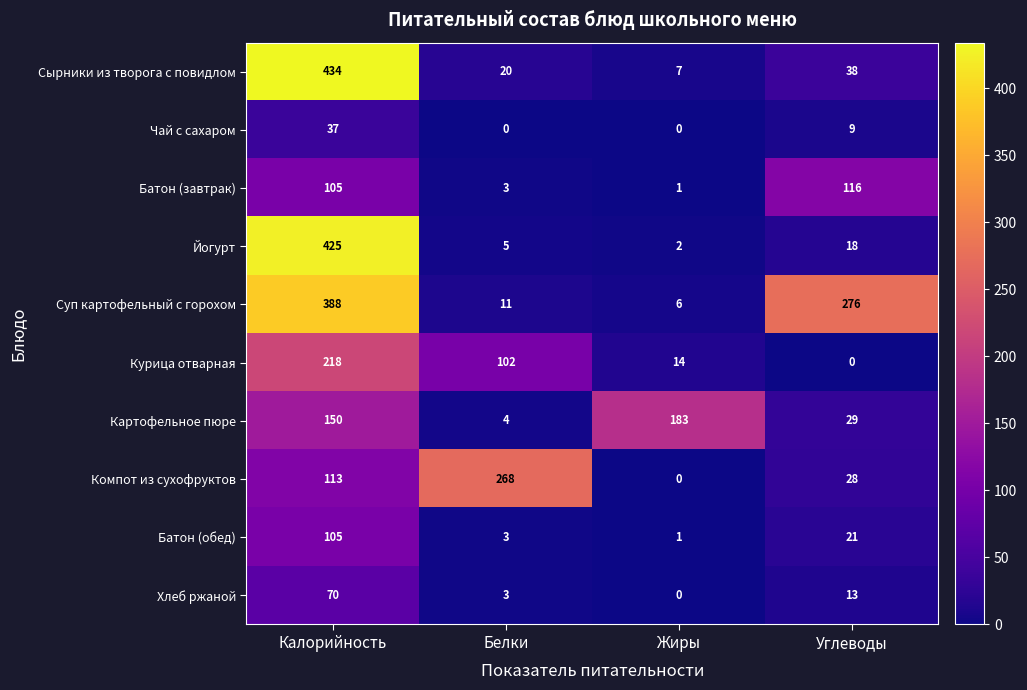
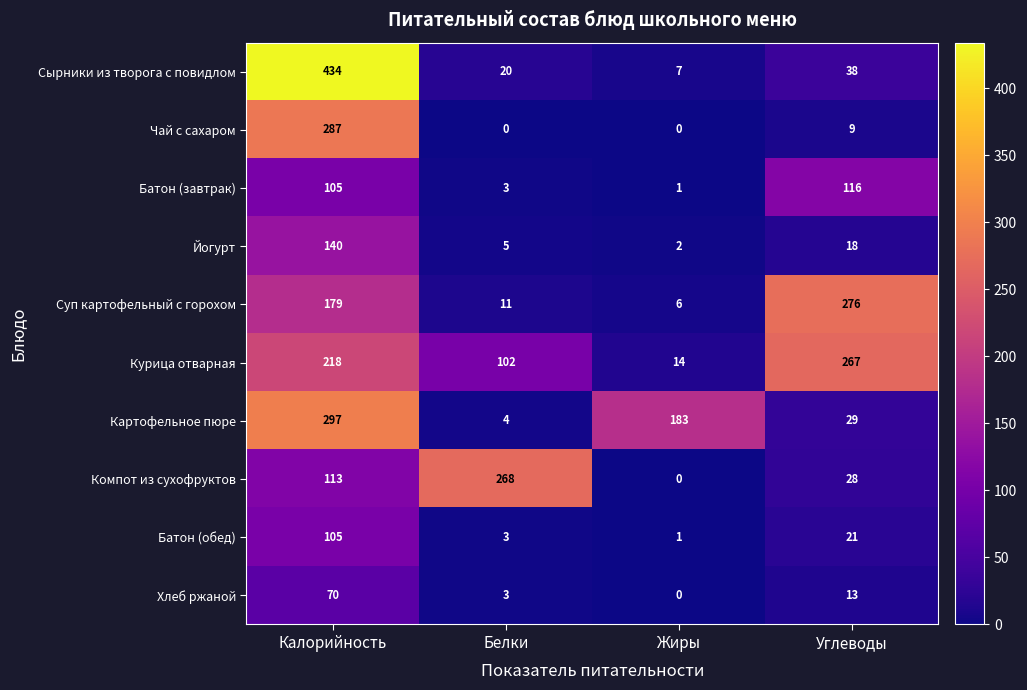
  {
    "Сырники из творога с повидлом": {
      "Калорийность": 434,
      "Белки": 20,
      "Жиры": 7,
      "Углеводы": 38
    },
    "Чай с сахаром": {
-     "Калорийность": 37,
+     "Калорийность": 287,
      "Белки": 0,
      "Жиры": 0,
      "Углеводы": 9
    },
    "Батон (завтрак)": {
      "Калорийность": 105,
      "Белки": 3,
      "Жиры": 1,
      "Углеводы": 116
    },
    "Йогурт": {
-     "Калорийность": 425,
+     "Калорийность": 140,
      "Белки": 5,
      "Жиры": 2,
      "Углеводы": 18
    },
    "Суп картофельный с горохом": {
-     "Калорийность": 388,
+     "Калорийность": 179,
      "Белки": 11,
      "Жиры": 6,
      "Углеводы": 276
    },
    "Курица отварная": {
      "Калорийность": 218,
      "Белки": 102,
      "Жиры": 14,
-     "Углеводы": 0
+     "Углеводы": 267
    },
    "Картофельное пюре": {
-     "Калорийность": 150,
+     "Калорийность": 297,
      "Белки": 4,
      "Жиры": 183,
      "Углеводы": 29
    },
    "Компот из сухофруктов": {
      "Калорийность": 113,
      "Белки": 268,
      "Жиры": 0,
      "Углеводы": 28
    },
    "Батон (обед)": {
      "Калорийность": 105,
      "Белки": 3,
      "Жиры": 1,
      "Углеводы": 21
    },
    "Хлеб ржаной": {
      "Калорийность": 70,
      "Белки": 3,
      "Жиры": 0,
      "Углеводы": 13
    }
  }
